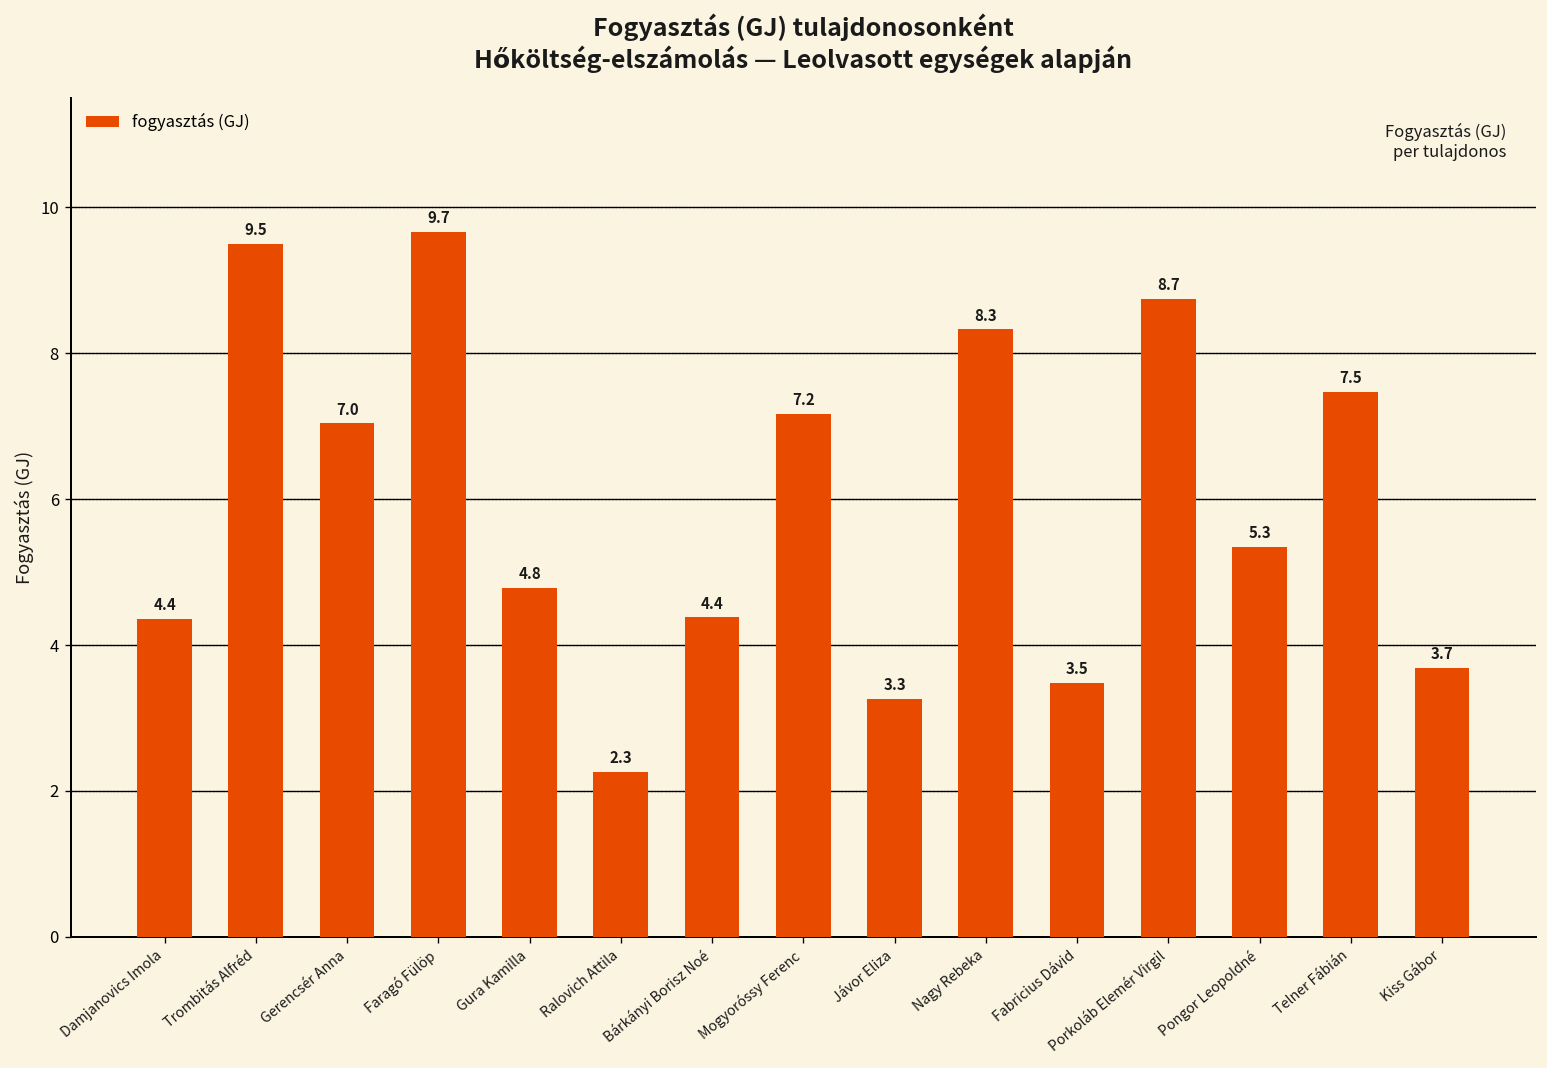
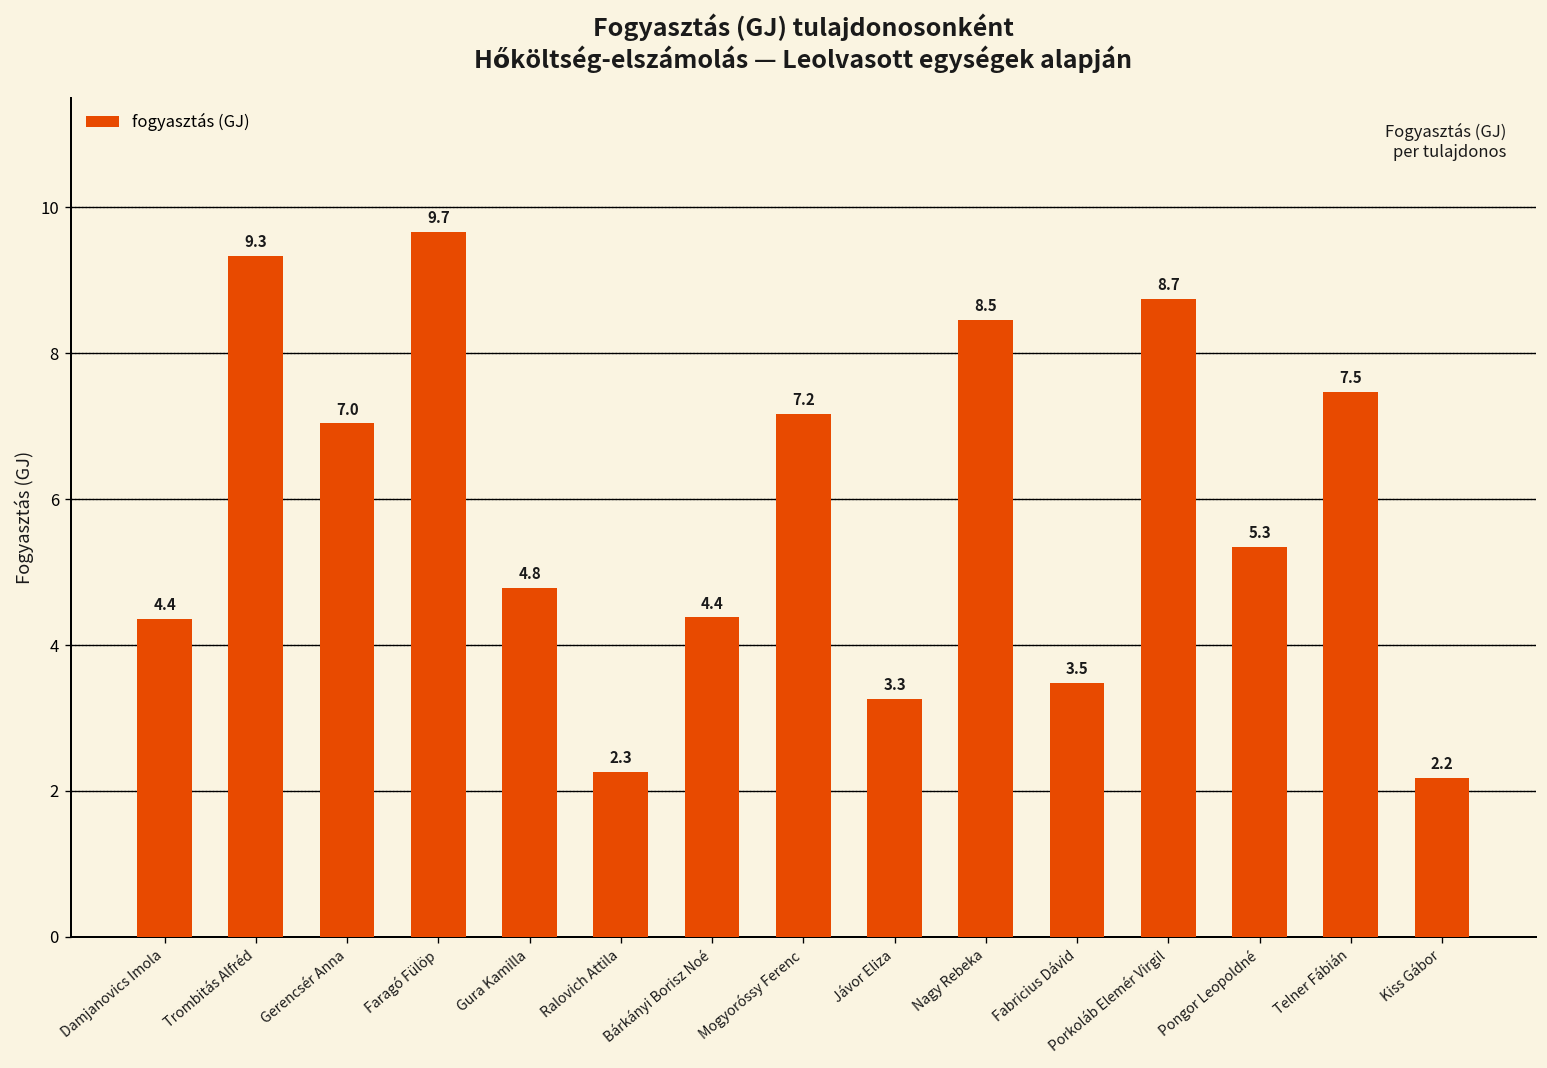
  {
    "Damjanovics Imola": 4.4,
-   "Trombitás Alfréd": 9.5,
+   "Trombitás Alfréd": 9.3,
    "Gerencsér Anna": 7.0,
    "Faragó Fülöp": 9.7,
    "Gura Kamilla": 4.8,
    "Ralovich Attila": 2.3,
    "Bárkányi Borisz Noé": 4.4,
    "Mogyoróssy Ferenc": 7.2,
    "Jávor Eliza": 3.3,
-   "Nagy Rebeka": 8.3,
+   "Nagy Rebeka": 8.5,
    "Fabricius Dávid": 3.5,
    "Porkoláb Elemér Virgil": 8.7,
    "Pongor Leopoldné": 5.3,
    "Telner Fábián": 7.5,
-   "Kiss Gábor": 3.7
+   "Kiss Gábor": 2.2
  }
